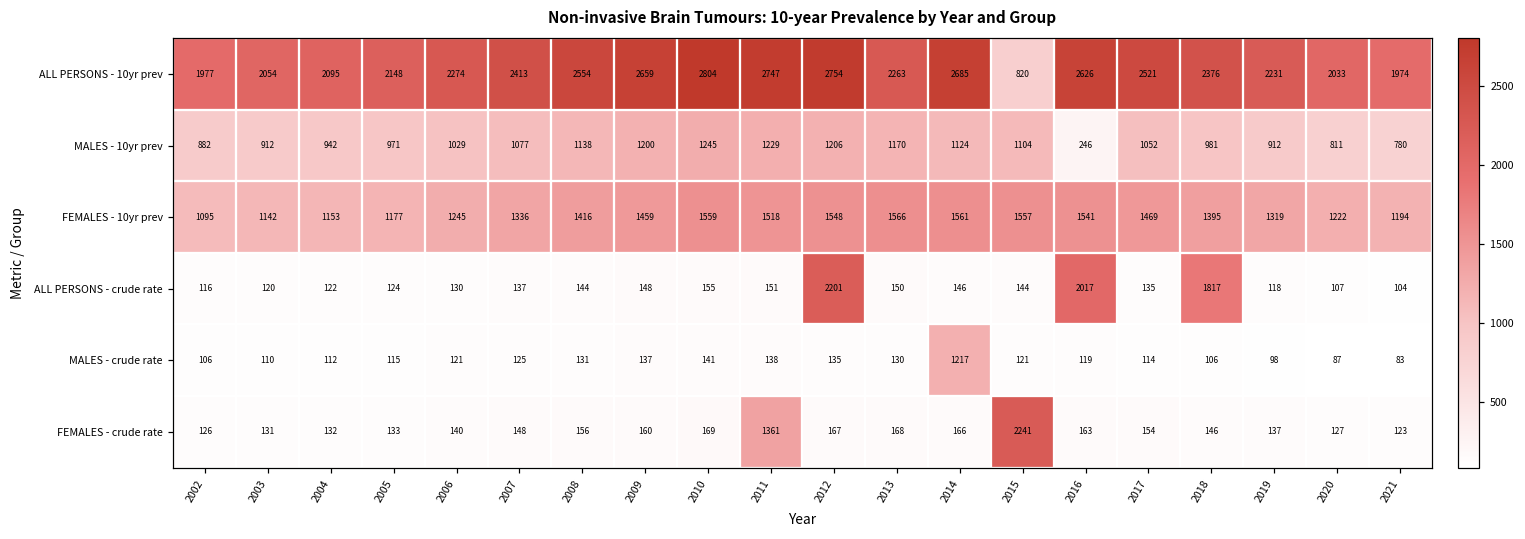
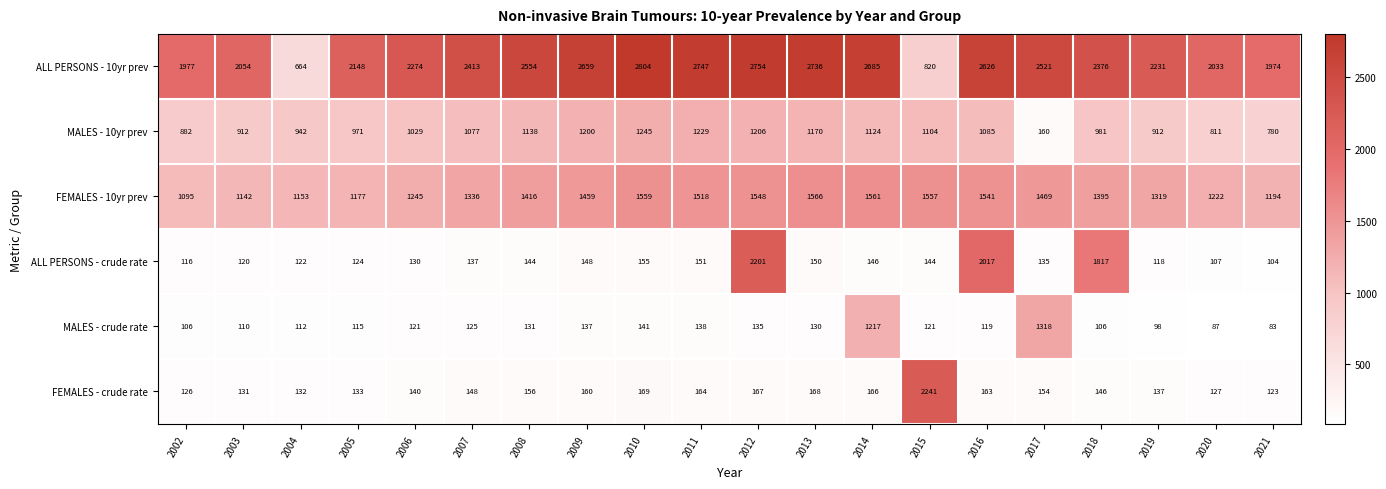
  {
    "ALL PERSONS - 10yr prev": {
      "2002": 1977,
      "2003": 2054,
-     "2004": 2095,
+     "2004": 664,
      "2005": 2148,
      "2006": 2274,
      "2007": 2413,
      "2008": 2554,
      "2009": 2659,
      "2010": 2804,
      "2011": 2747,
      "2012": 2754,
-     "2013": 2263,
+     "2013": 2736,
      "2014": 2685,
      "2015": 820,
      "2016": 2626,
      "2017": 2521,
      "2018": 2376,
      "2019": 2231,
      "2020": 2033,
      "2021": 1974
    },
    "MALES - 10yr prev": {
      "2002": 882,
      "2003": 912,
      "2004": 942,
      "2005": 971,
      "2006": 1029,
      "2007": 1077,
      "2008": 1138,
      "2009": 1200,
      "2010": 1245,
      "2011": 1229,
      "2012": 1206,
      "2013": 1170,
      "2014": 1124,
      "2015": 1104,
-     "2016": 246,
-     "2017": 1052,
+     "2016": 1085,
+     "2017": 160,
      "2018": 981,
      "2019": 912,
      "2020": 811,
      "2021": 780
    },
    "FEMALES - 10yr prev": {
      "2002": 1095,
      "2003": 1142,
      "2004": 1153,
      "2005": 1177,
      "2006": 1245,
      "2007": 1336,
      "2008": 1416,
      "2009": 1459,
      "2010": 1559,
      "2011": 1518,
      "2012": 1548,
      "2013": 1566,
      "2014": 1561,
      "2015": 1557,
      "2016": 1541,
      "2017": 1469,
      "2018": 1395,
      "2019": 1319,
      "2020": 1222,
      "2021": 1194
    },
    "ALL PERSONS - crude rate": {
      "2002": 116,
      "2003": 120,
      "2004": 122,
      "2005": 124,
      "2006": 130,
      "2007": 137,
      "2008": 144,
      "2009": 148,
      "2010": 155,
      "2011": 151,
      "2012": 2201,
      "2013": 150,
      "2014": 146,
      "2015": 144,
      "2016": 2017,
      "2017": 135,
      "2018": 1817,
      "2019": 118,
      "2020": 107,
      "2021": 104
    },
    "MALES - crude rate": {
      "2002": 106,
      "2003": 110,
      "2004": 112,
      "2005": 115,
      "2006": 121,
      "2007": 125,
      "2008": 131,
      "2009": 137,
      "2010": 141,
      "2011": 138,
      "2012": 135,
      "2013": 130,
      "2014": 1217,
      "2015": 121,
      "2016": 119,
-     "2017": 114,
+     "2017": 1318,
      "2018": 106,
      "2019": 98,
      "2020": 87,
      "2021": 83
    },
    "FEMALES - crude rate": {
      "2002": 126,
      "2003": 131,
      "2004": 132,
      "2005": 133,
      "2006": 140,
      "2007": 148,
      "2008": 156,
      "2009": 160,
      "2010": 169,
-     "2011": 1361,
+     "2011": 164,
      "2012": 167,
      "2013": 168,
      "2014": 166,
      "2015": 2241,
      "2016": 163,
      "2017": 154,
      "2018": 146,
      "2019": 137,
      "2020": 127,
      "2021": 123
    }
  }
